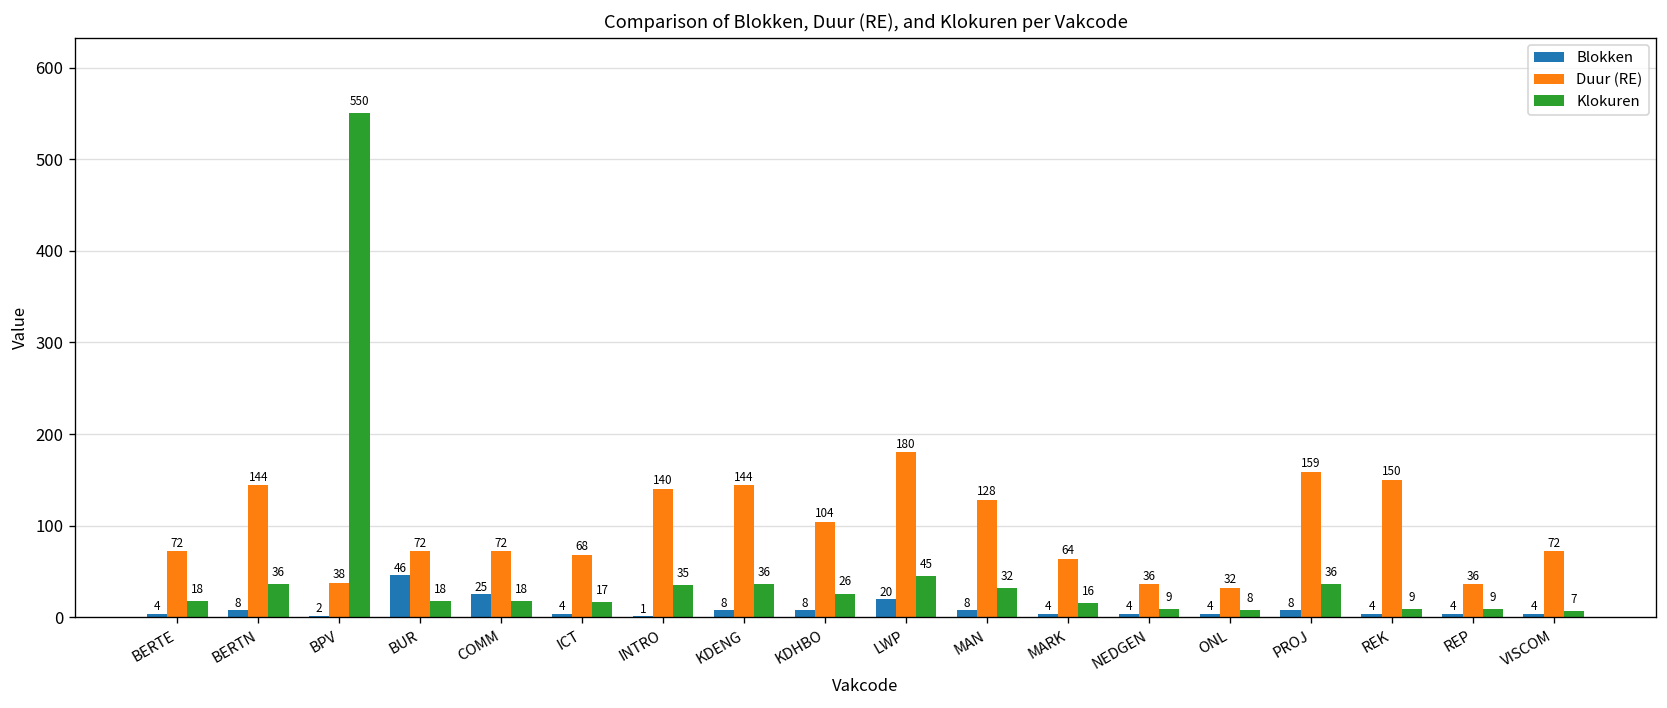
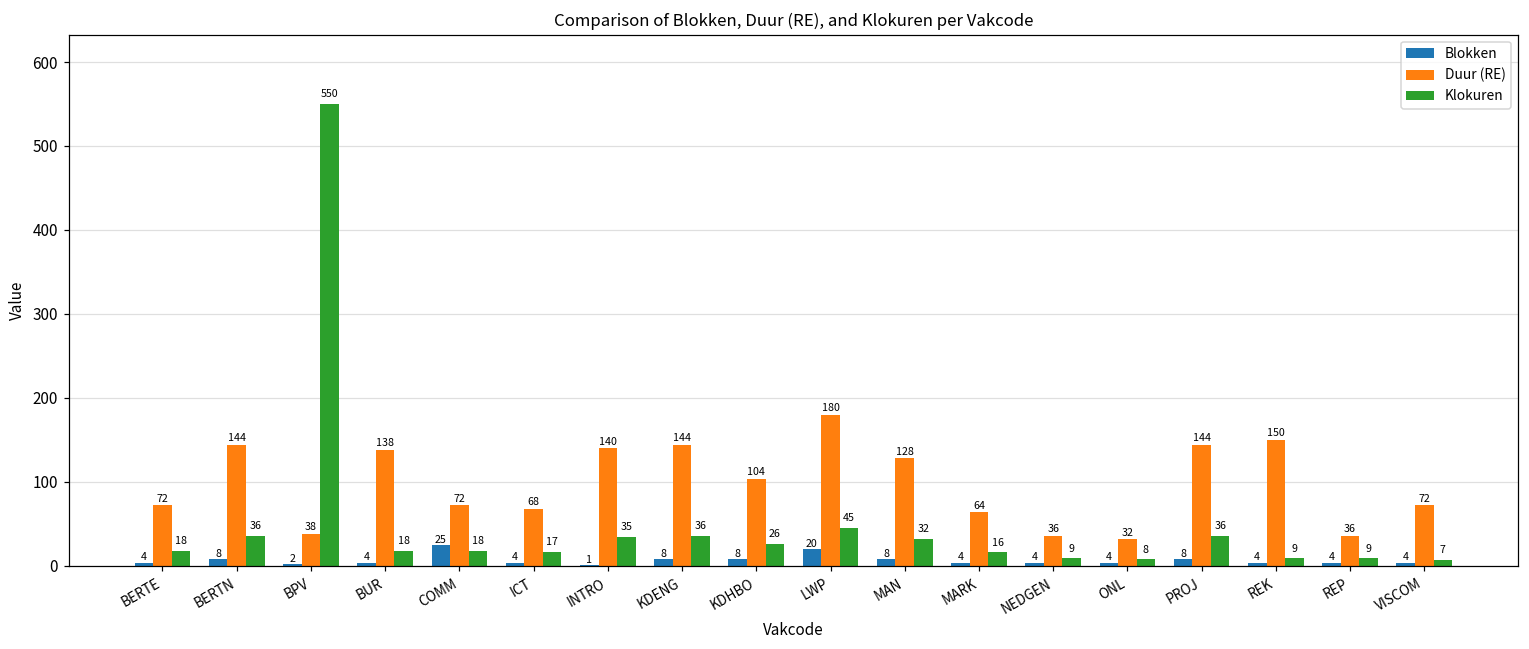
  {
    "Blokken": {
      "BERTE": 4,
      "BERTN": 8,
      "BPV": 2,
-     "BUR": 46,
+     "BUR": 4,
      "COMM": 25,
      "ICT": 4,
      "INTRO": 1,
      "KDENG": 8,
      "KDHBO": 8,
      "LWP": 20,
      "MAN": 8,
      "MARK": 4,
      "NEDGEN": 4,
      "ONL": 4,
      "PROJ": 8,
      "REK": 4,
      "REP": 4,
      "VISCOM": 4
    },
    "Duur (RE)": {
      "BERTE": 72,
      "BERTN": 144,
      "BPV": 38,
-     "BUR": 72,
+     "BUR": 138,
      "COMM": 72,
      "ICT": 68,
      "INTRO": 140,
      "KDENG": 144,
      "KDHBO": 104,
      "LWP": 180,
      "MAN": 128,
      "MARK": 64,
      "NEDGEN": 36,
      "ONL": 32,
-     "PROJ": 159,
+     "PROJ": 144,
      "REK": 150,
      "REP": 36,
      "VISCOM": 72
    },
    "Klokuren": {
      "BERTE": 18,
      "BERTN": 36,
      "BPV": 550,
      "BUR": 18,
      "COMM": 18,
      "ICT": 17,
      "INTRO": 35,
      "KDENG": 36,
      "KDHBO": 26,
      "LWP": 45,
      "MAN": 32,
      "MARK": 16,
      "NEDGEN": 9,
      "ONL": 8,
      "PROJ": 36,
      "REK": 9,
      "REP": 9,
      "VISCOM": 7
    }
  }
